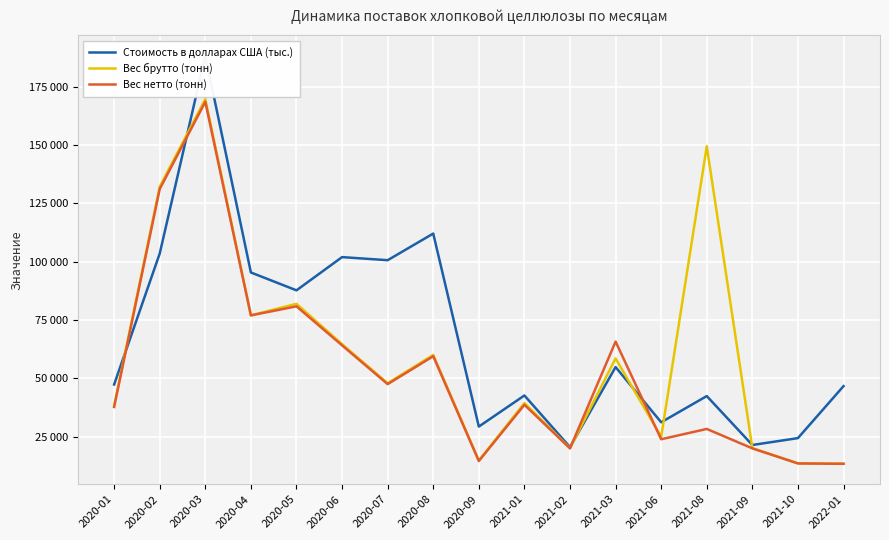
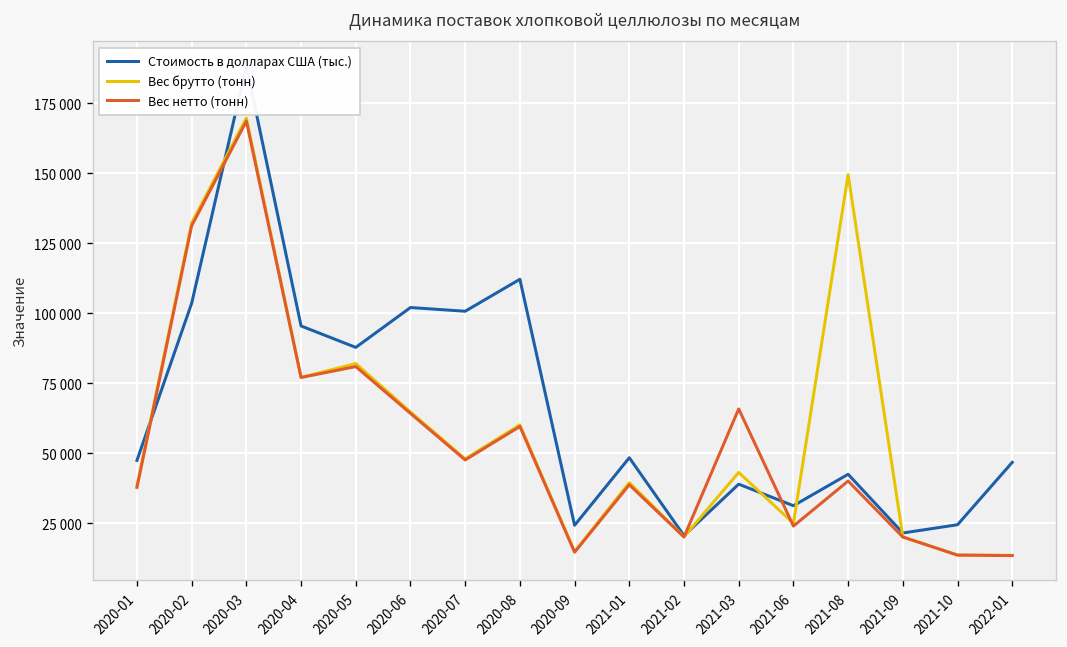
  {
    "Стоимость в долларах США (тыс.)": {
      "2020-01": 47000,
      "2020-02": 103000,
      "2020-04": 95000,
      "2020-05": 88000,
      "2020-06": 102000,
      "2020-07": 101000,
      "2020-08": 112000,
-     "2020-09": 29000,
-     "2021-01": 43000,
-     "2021-03": 55000,
+     "2020-09": 24000,
+     "2021-01": 48000,
+     "2021-03": 39000,
      "2021-06": 31000,
      "2021-08": 42000,
      "2021-09": 21000,
      "2021-10": 24000,
      "2022-01": 47000
    },
    "Вес брутто (тонн)": {
      "2020-03": 170000,
-     "2021-03": 59000,
+     "2021-03": 43000,
      "2021-08": 149000
    },
    "Вес нетто (тонн)": {
      "2020-03": 169000,
      "2021-03": 66000,
-     "2021-08": 28000
+     "2021-08": 40000
    }
  }
